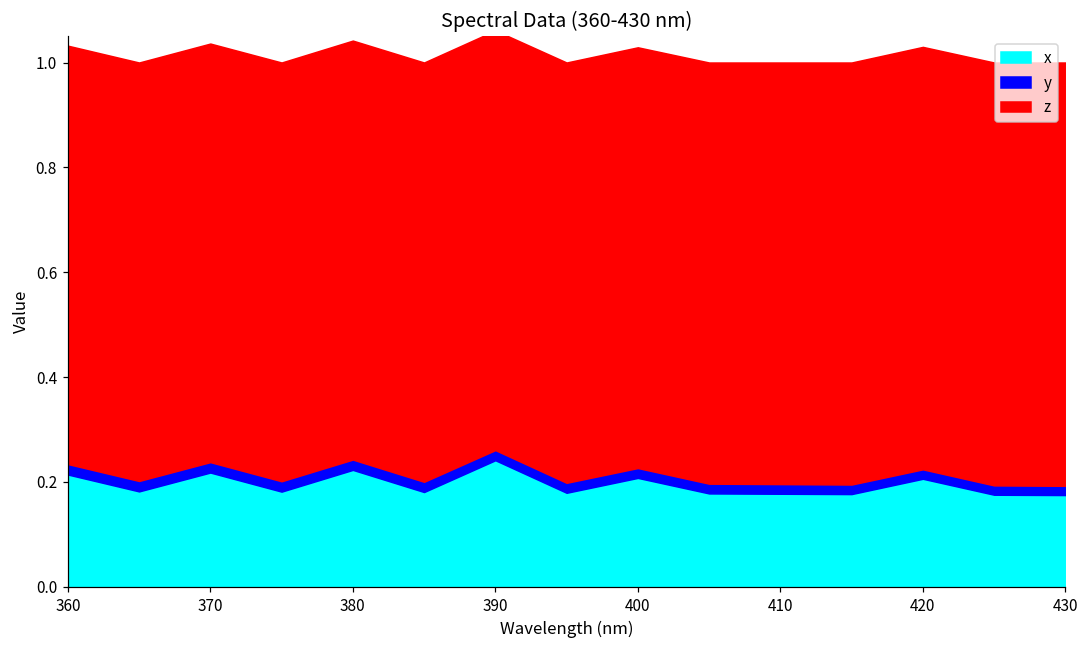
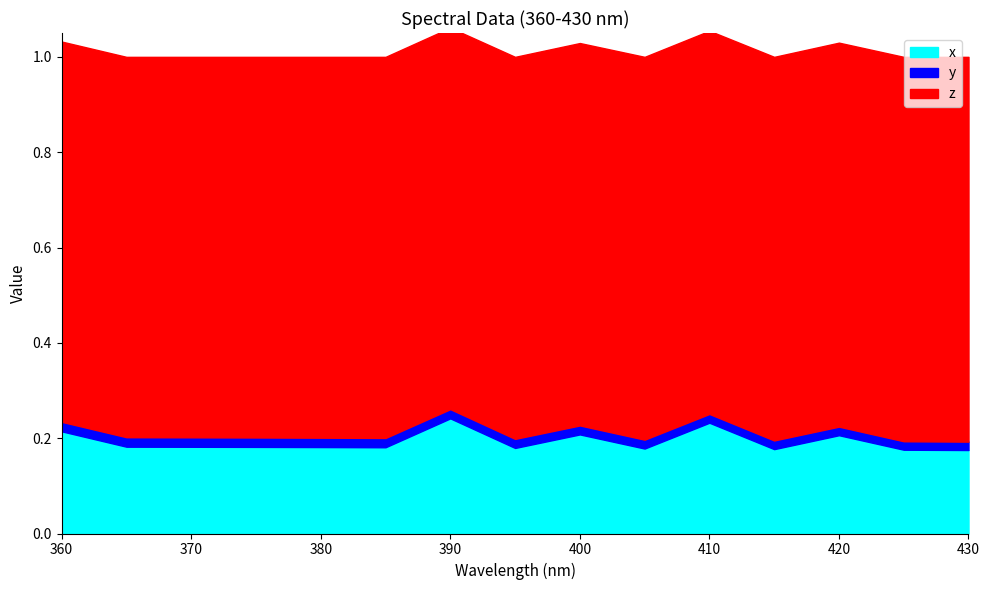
  {
    "x": {
      "360": 0.21,
-     "370": 0.22,
-     "380": 0.22,
+     "370": 0.18,
+     "380": 0.18,
      "390": 0.24,
      "400": 0.21,
-     "410": 0.18,
+     "410": 0.23,
      "420": 0.21,
      "430": 0.18
    },
    "y": {
      "360": 0.23,
      "390": 0.26,
      "400": 0.23,
      "420": 0.22,
      "430": 0.19
    },
    "z": {
      "360": 0.80,
      "370": 0.80,
      "380": 0.80,
      "400": 0.80,
      "420": 0.81,
      "430": 0.81
    }
  }
